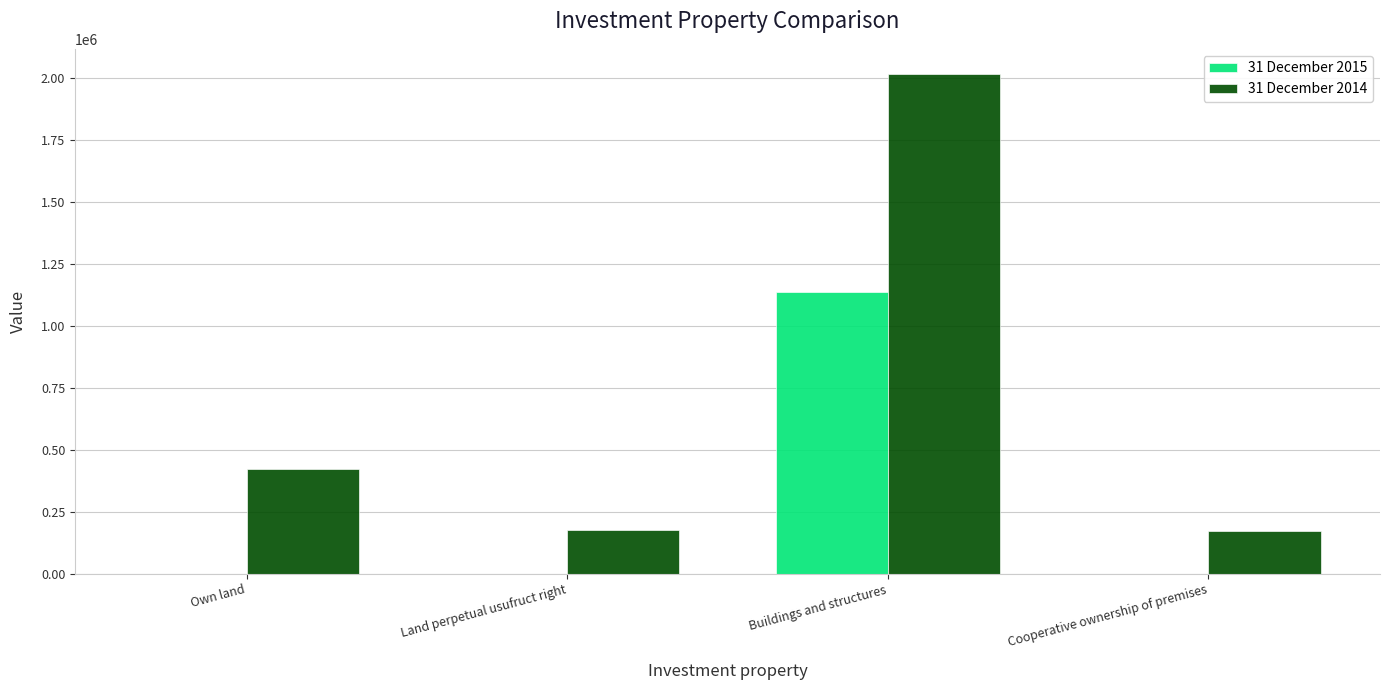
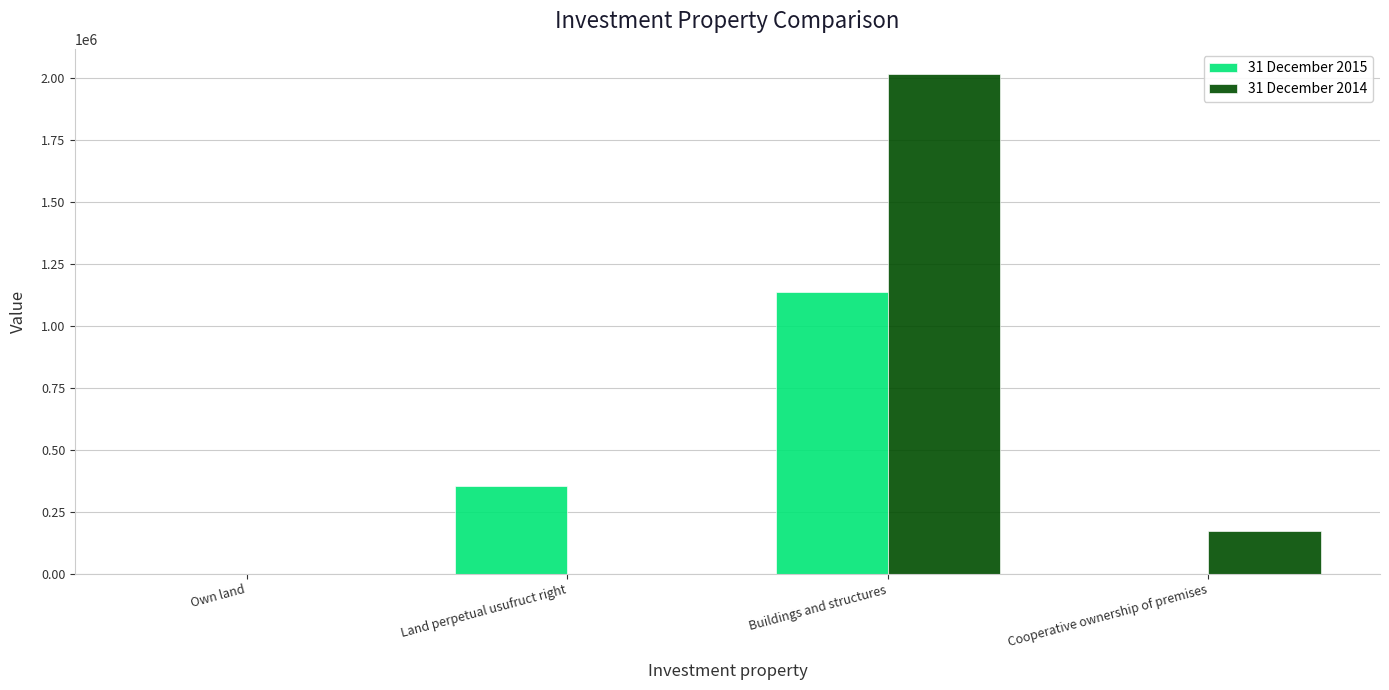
  {
    "31 December 2015": {
-     "Land perpetual usufruct right": 0,
+     "Land perpetual usufruct right": 350000,
      "Buildings and structures": 1140000
    },
    "31 December 2014": {
-     "Own land": 420000,
-     "Land perpetual usufruct right": 180000,
+     "Own land": 0,
+     "Land perpetual usufruct right": 0,
      "Buildings and structures": 2020000,
      "Cooperative ownership of premises": 170000
    }
  }
